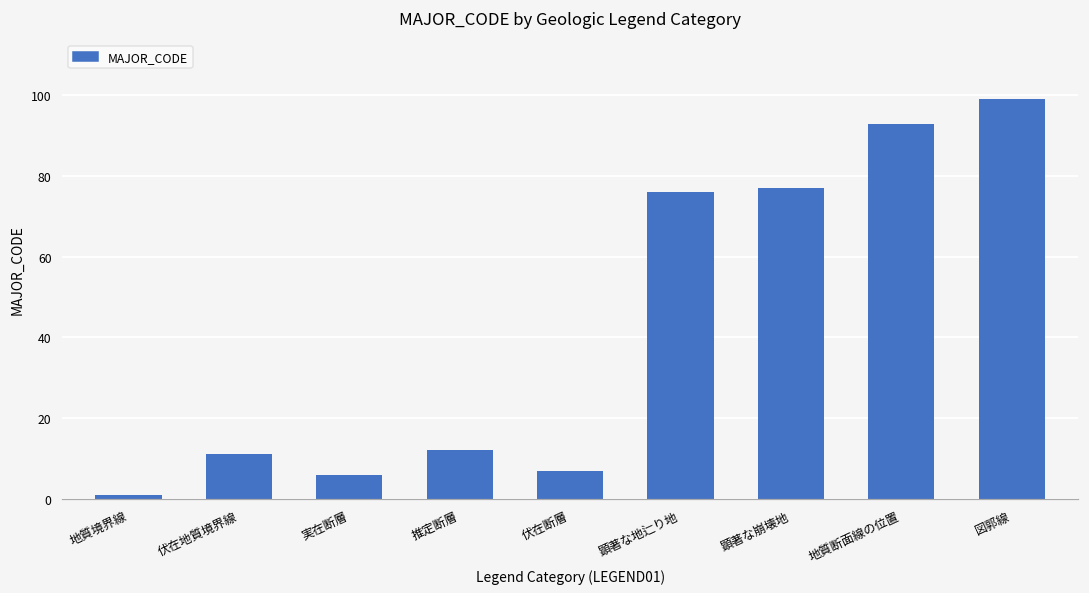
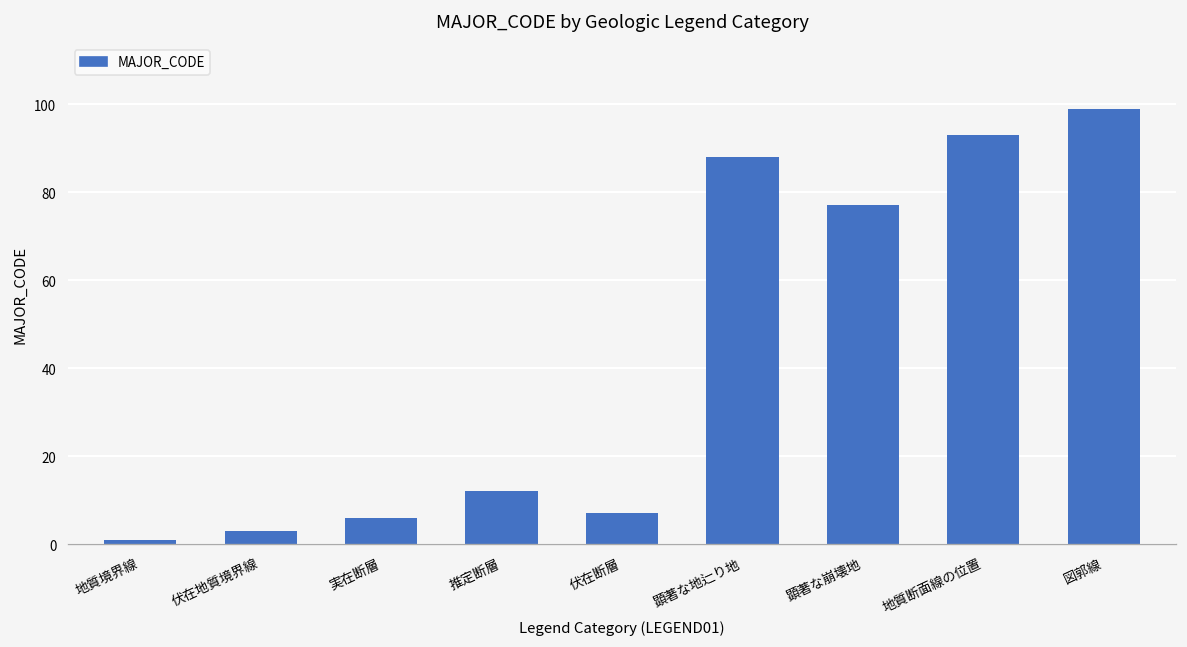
  {
    "地質境界線": 1,
-   "伏在地質境界線": 11,
+   "伏在地質境界線": 3,
    "実在断層": 6,
    "推定断層": 12,
    "伏在断層": 7,
-   "顕著な地辷り地": 76,
+   "顕著な地辷り地": 88,
    "顕著な崩壊地": 77,
    "地質断面線の位置": 93,
    "図郭線": 99
  }
